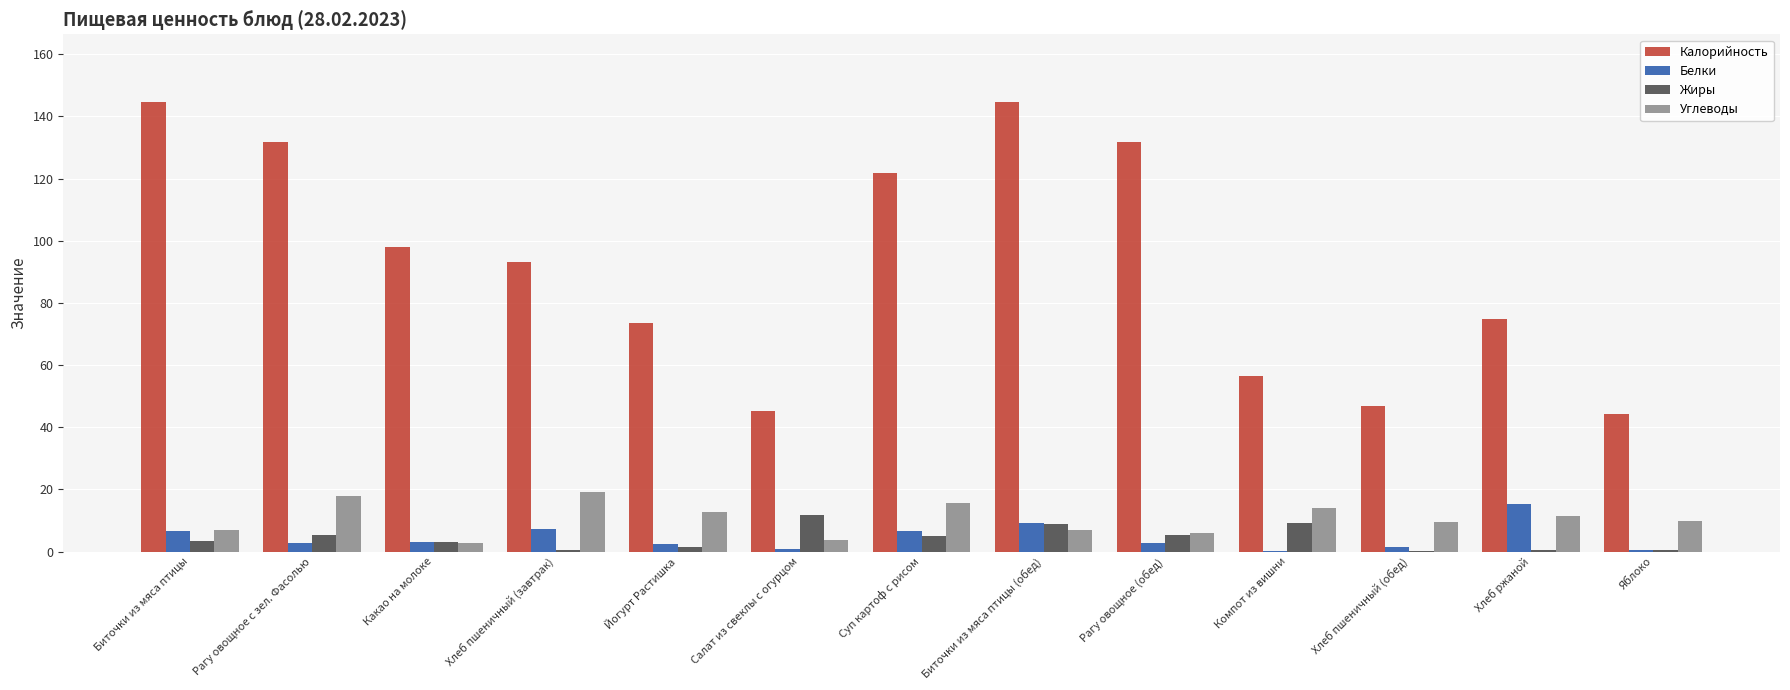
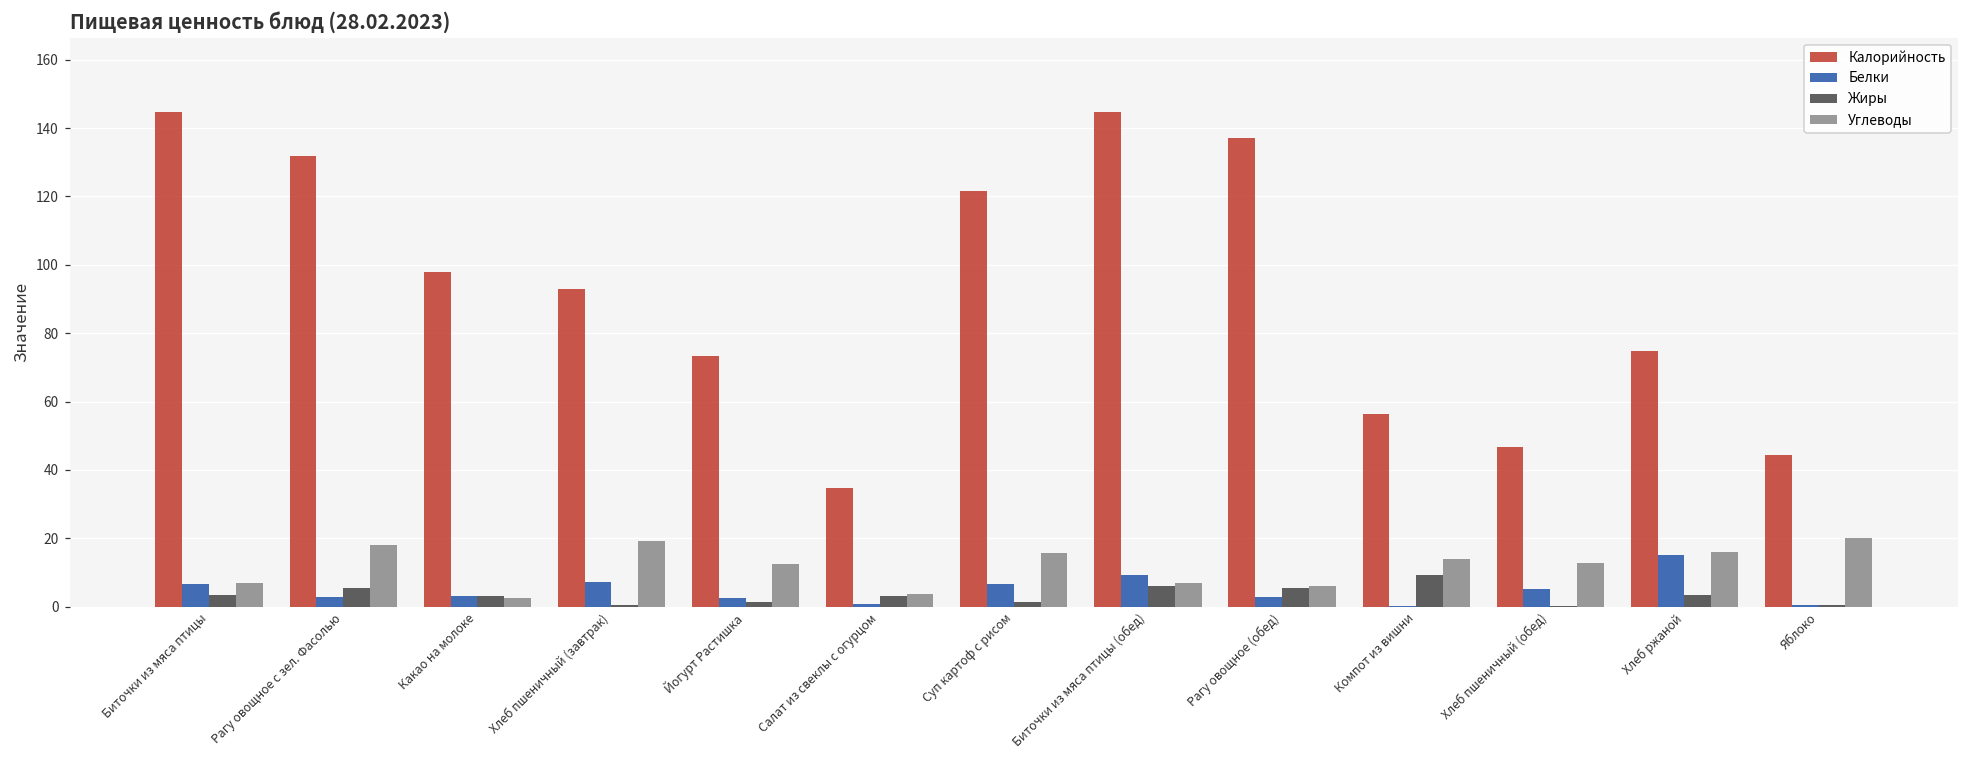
  {
    "Калорийность": {
      "Биточки из мяса птицы": 145,
      "Рагу овощное с зел. Фасолью": 132,
      "Какао на молоке": 98,
      "Хлеб пшеничный (завтрак)": 93,
      "Йогурт Растишка": 73,
-     "Салат из свеклы с огурцом": 45,
+     "Салат из свеклы с огурцом": 35,
      "Суп картоф с рисом": 122,
      "Биточки из мяса птицы (обед)": 145,
-     "Рагу овощное (обед)": 132,
+     "Рагу овощное (обед)": 137,
      "Компот из вишни": 56,
      "Хлеб пшеничный (обед)": 47,
      "Хлеб ржаной": 75,
      "Яблоко": 44
    },
    "Белки": {
      "Биточки из мяса птицы": 7,
      "Рагу овощное с зел. Фасолью": 3,
      "Какао на молоке": 3,
      "Хлеб пшеничный (завтрак)": 7,
      "Йогурт Растишка": 3,
      "Суп картоф с рисом": 7,
      "Биточки из мяса птицы (обед)": 9,
      "Рагу овощное (обед)": 3,
-     "Хлеб пшеничный (обед)": 2,
+     "Хлеб пшеничный (обед)": 5,
      "Хлеб ржаной": 15
    },
    "Жиры": {
      "Биточки из мяса птицы": 3,
      "Рагу овощное с зел. Фасолью": 5,
      "Какао на молоке": 3,
      "Йогурт Растишка": 1,
-     "Салат из свеклы с огурцом": 12,
-     "Суп картоф с рисом": 5,
-     "Биточки из мяса птицы (обед)": 9,
+     "Салат из свеклы с огурцом": 3,
+     "Суп картоф с рисом": 1,
+     "Биточки из мяса птицы (обед)": 6,
      "Рагу овощное (обед)": 5,
      "Компот из вишни": 9,
-     "Хлеб ржаной": 0
+     "Хлеб ржаной": 3
    },
    "Углеводы": {
      "Биточки из мяса птицы": 7,
      "Рагу овощное с зел. Фасолью": 18,
      "Какао на молоке": 3,
      "Хлеб пшеничный (завтрак)": 19,
      "Йогурт Растишка": 13,
      "Салат из свеклы с огурцом": 4,
      "Суп картоф с рисом": 16,
      "Биточки из мяса птицы (обед)": 7,
      "Рагу овощное (обед)": 6,
      "Компот из вишни": 14,
-     "Хлеб пшеничный (обед)": 10,
-     "Хлеб ржаной": 11,
-     "Яблоко": 10
+     "Хлеб пшеничный (обед)": 13,
+     "Хлеб ржаной": 16,
+     "Яблоко": 20
    }
  }
